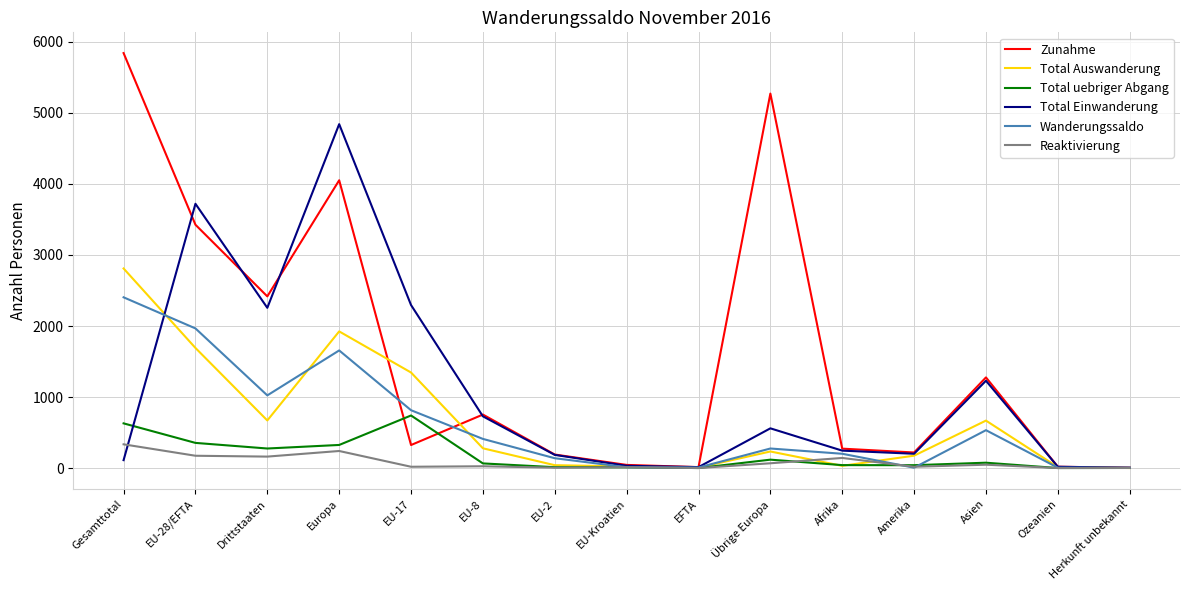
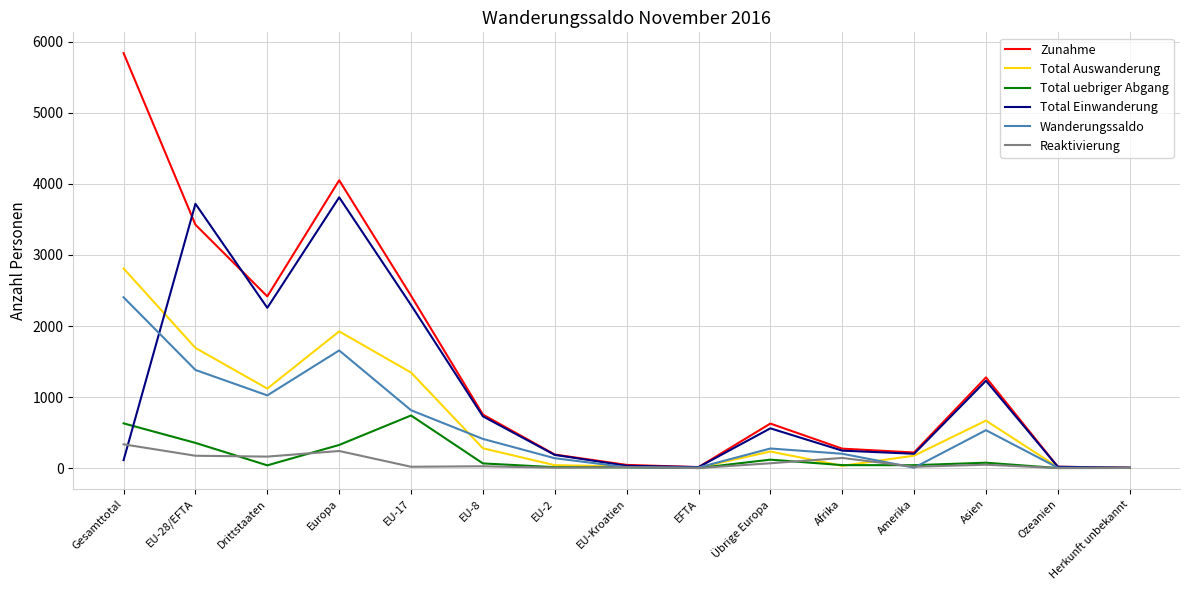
  {
    "Zunahme": {
      "Gesamttotal": 5800,
      "EU-28/EFTA": 3400,
      "Drittstaaten": 2400,
      "Europa": 4100,
-     "EU-17": 300,
-     "Übrige Europa": 5300,
+     "EU-17": 2400,
+     "Übrige Europa": 600,
      "Asien": 1300
    },
    "Total Auswanderung": {
      "Gesamttotal": 2800,
      "EU-28/EFTA": 1700,
-     "Drittstaaten": 700,
+     "Drittstaaten": 1100,
      "Europa": 1900,
      "EU-17": 1300,
      "EU-8": 300,
      "Übrige Europa": 200,
      "Asien": 700
    },
    "Total uebriger Abgang": {
      "Gesamttotal": 600,
      "EU-28/EFTA": 400,
-     "Drittstaaten": 300,
+     "Drittstaaten": 0,
      "Europa": 300,
      "EU-17": 700,
      "EU-8": 100,
      "Übrige Europa": 100
    },
    "Total Einwanderung": {
      "Gesamttotal": 100,
      "EU-28/EFTA": 3700,
      "Drittstaaten": 2300,
-     "Europa": 4800,
+     "Europa": 3800,
      "EU-17": 2300,
      "Übrige Europa": 600,
      "Asien": 1200
    },
    "Wanderungssaldo": {
      "Gesamttotal": 2400,
-     "EU-28/EFTA": 2000,
+     "EU-28/EFTA": 1400,
      "Drittstaaten": 1000,
      "Europa": 1700,
      "EU-17": 800,
      "EU-8": 400,
      "EU-2": 100,
      "Übrige Europa": 300,
      "Afrika": 200,
      "Asien": 500
    },
    "Reaktivierung": {
      "Gesamttotal": 300,
      "EU-28/EFTA": 200,
      "Drittstaaten": 200,
      "Europa": 200,
      "EU-17": 0,
      "EU-8": 0,
      "Übrige Europa": 100,
      "Afrika": 100
    }
  }
